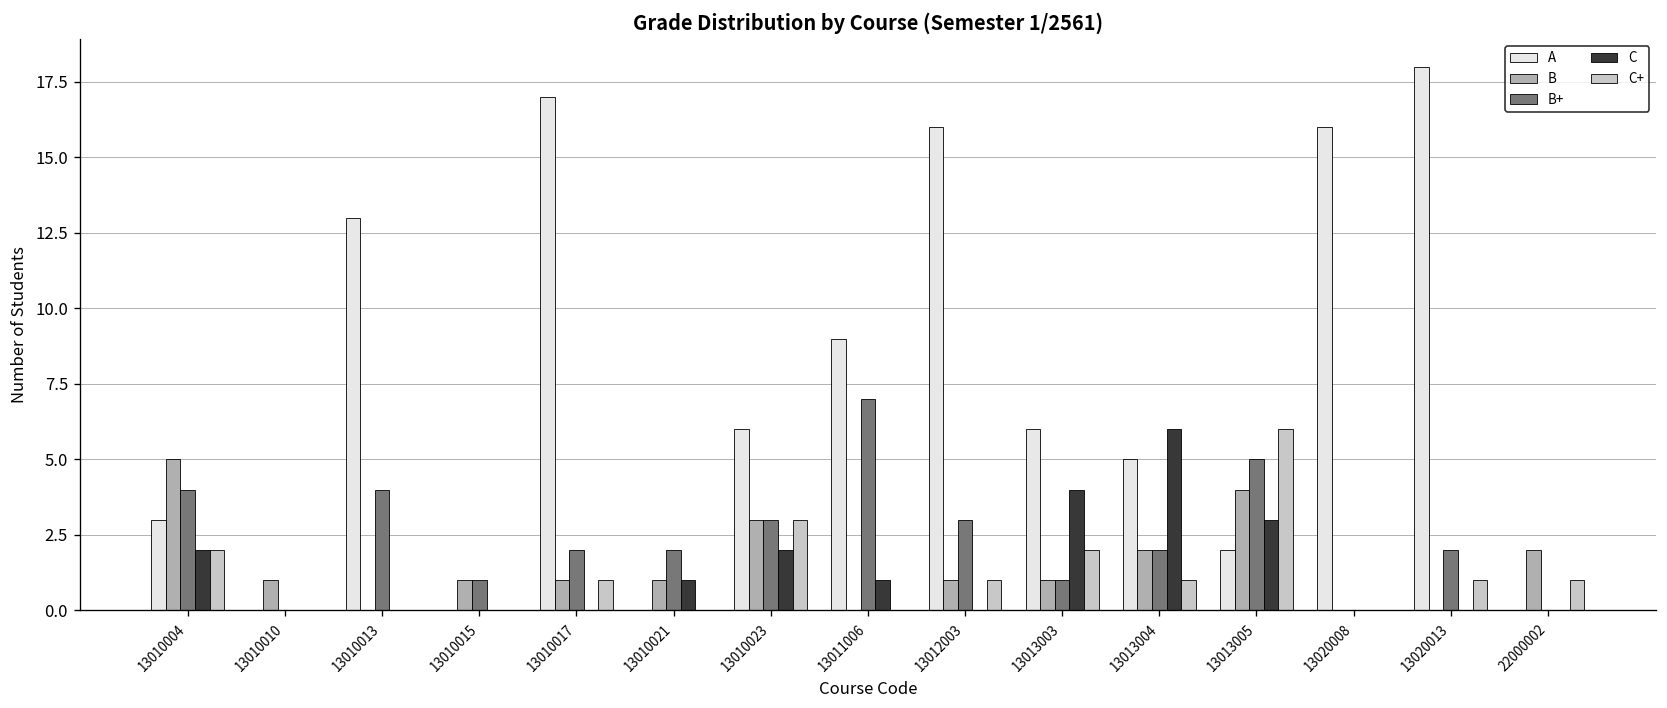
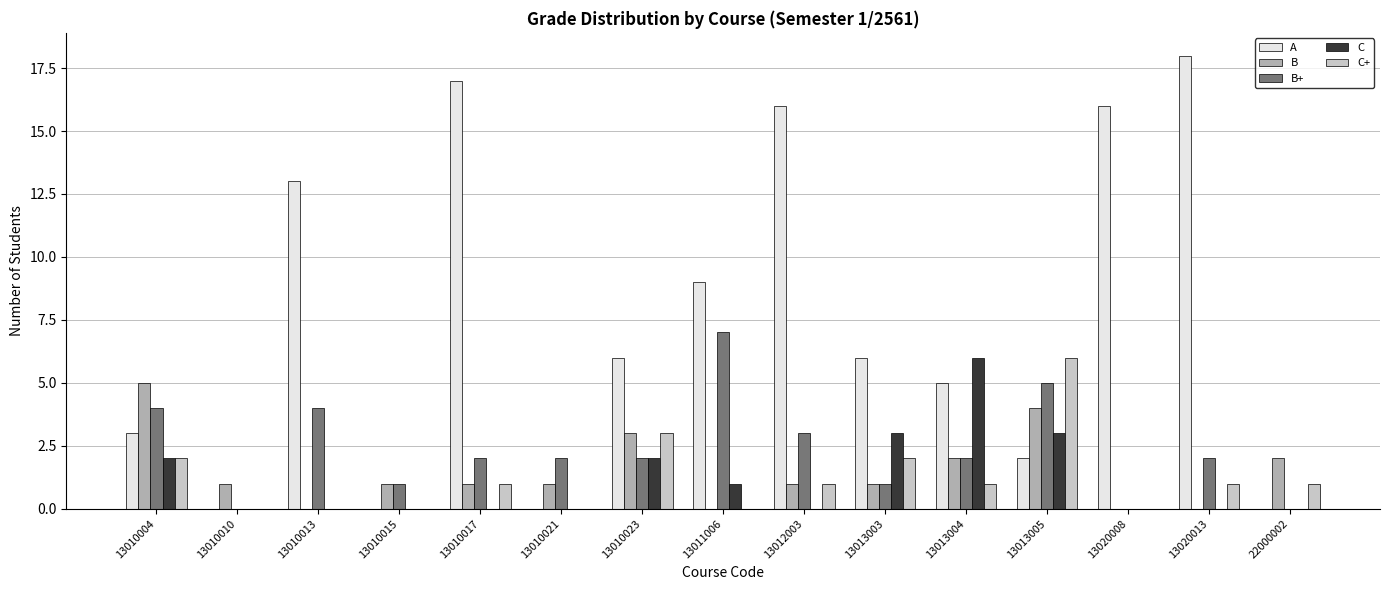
  {
    "B+": {
      "13010004": 4,
      "13010010": 0,
      "13010013": 4,
      "13010015": 1,
      "13010017": 2,
      "13010021": 2,
-     "13010023": 3,
+     "13010023": 2,
      "13011006": 7,
      "13012003": 3,
      "13013003": 1,
      "13013004": 2,
      "13013005": 5,
      "13020008": 0,
      "13020013": 2,
      "22000002": 0
    },
    "C": {
      "13010004": 2,
      "13010010": 0,
      "13010013": 0,
      "13010015": 0,
      "13010017": 0,
-     "13010021": 1,
+     "13010021": 0,
      "13010023": 2,
      "13011006": 1,
      "13012003": 0,
-     "13013003": 4,
+     "13013003": 3,
      "13013004": 6,
      "13013005": 3,
      "13020008": 0,
      "13020013": 0,
      "22000002": 0
    }
  }
